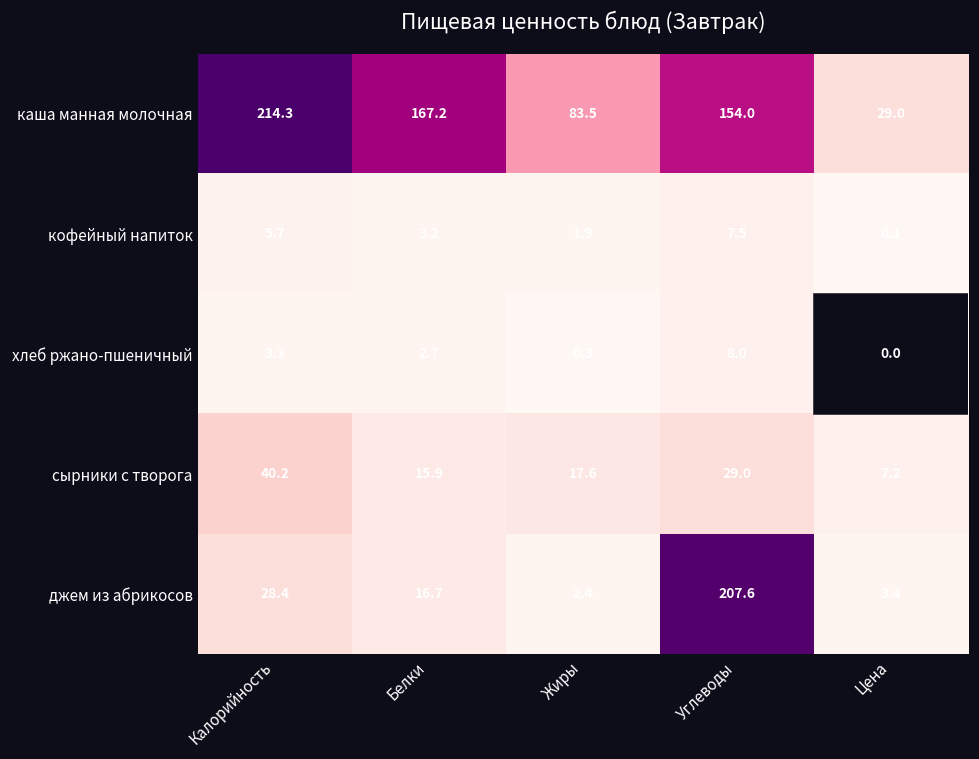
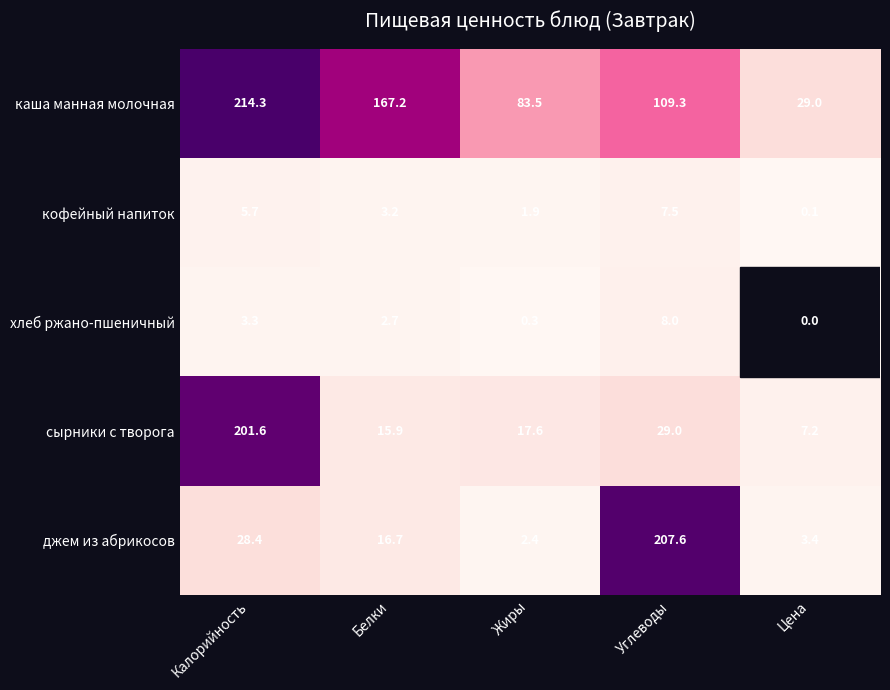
  {
    "каша манная молочная": {
      "Калорийность": 214.3,
      "Белки": 167.2,
      "Жиры": 83.5,
-     "Углеводы": 154.0
+     "Углеводы": 109.3
    },
    "сырники с творога": {
-     "Калорийность": 40.2
+     "Калорийность": 201.6
    },
    "джем из абрикосов": {
      "Углеводы": 207.6
    }
  }
